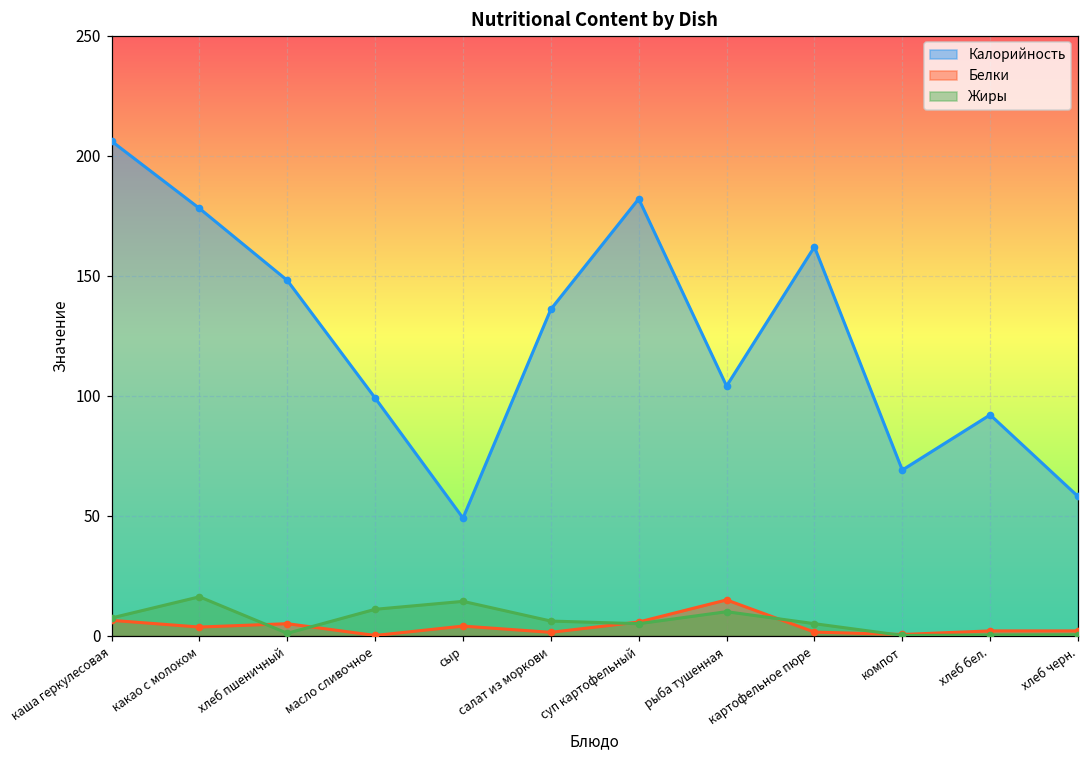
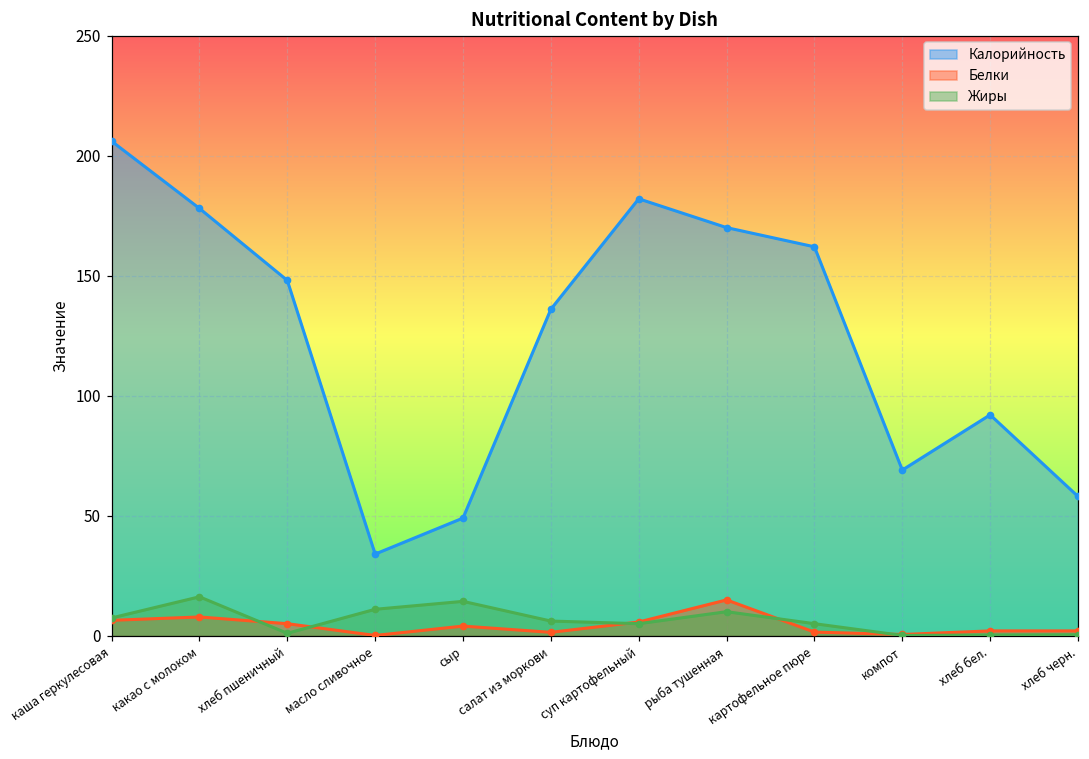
  {
    "Калорийность": {
      "каша геркулесовая": 206,
      "какао с молоком": 178,
      "хлеб пшеничный": 148,
-     "масло сливочное": 99,
+     "масло сливочное": 34,
      "сыр": 49,
      "салат из моркови": 136,
      "суп картофельный": 182,
-     "рыба тушенная": 104,
+     "рыба тушенная": 170,
      "картофельное пюре": 162,
      "компот": 69,
      "хлеб бел.": 92,
      "хлеб черн.": 58
    },
    "Белки": {
-     "какао с молоком": 4,
+     "какао с молоком": 8,
      "хлеб пшеничный": 5,
      "масло сливочное": 0,
      "сыр": 4,
      "салат из моркови": 1,
      "рыба тушенная": 15,
      "картофельное пюре": 2,
      "хлеб бел.": 2,
      "хлеб черн.": 2
    },
    "Жиры": {
      "какао с молоком": 16,
      "хлеб пшеничный": 1,
      "масло сливочное": 11,
      "сыр": 14,
      "салат из моркови": 6,
      "рыба тушенная": 10,
      "картофельное пюре": 5,
      "хлеб бел.": 0,
      "хлеб черн.": 0
    }
  }
